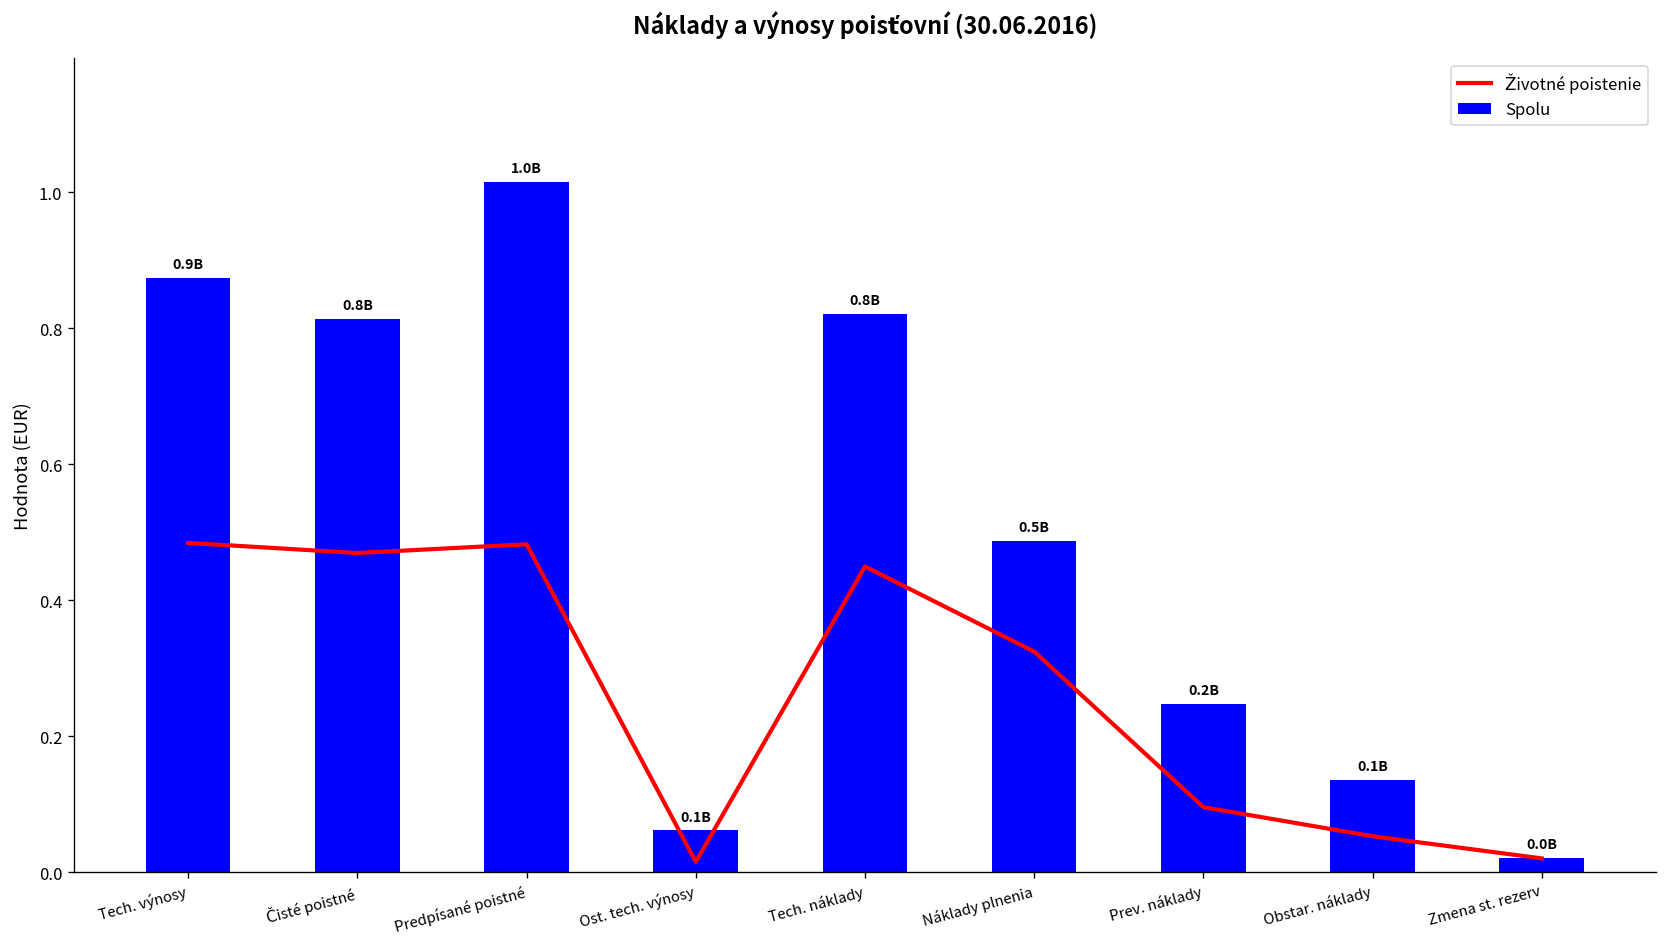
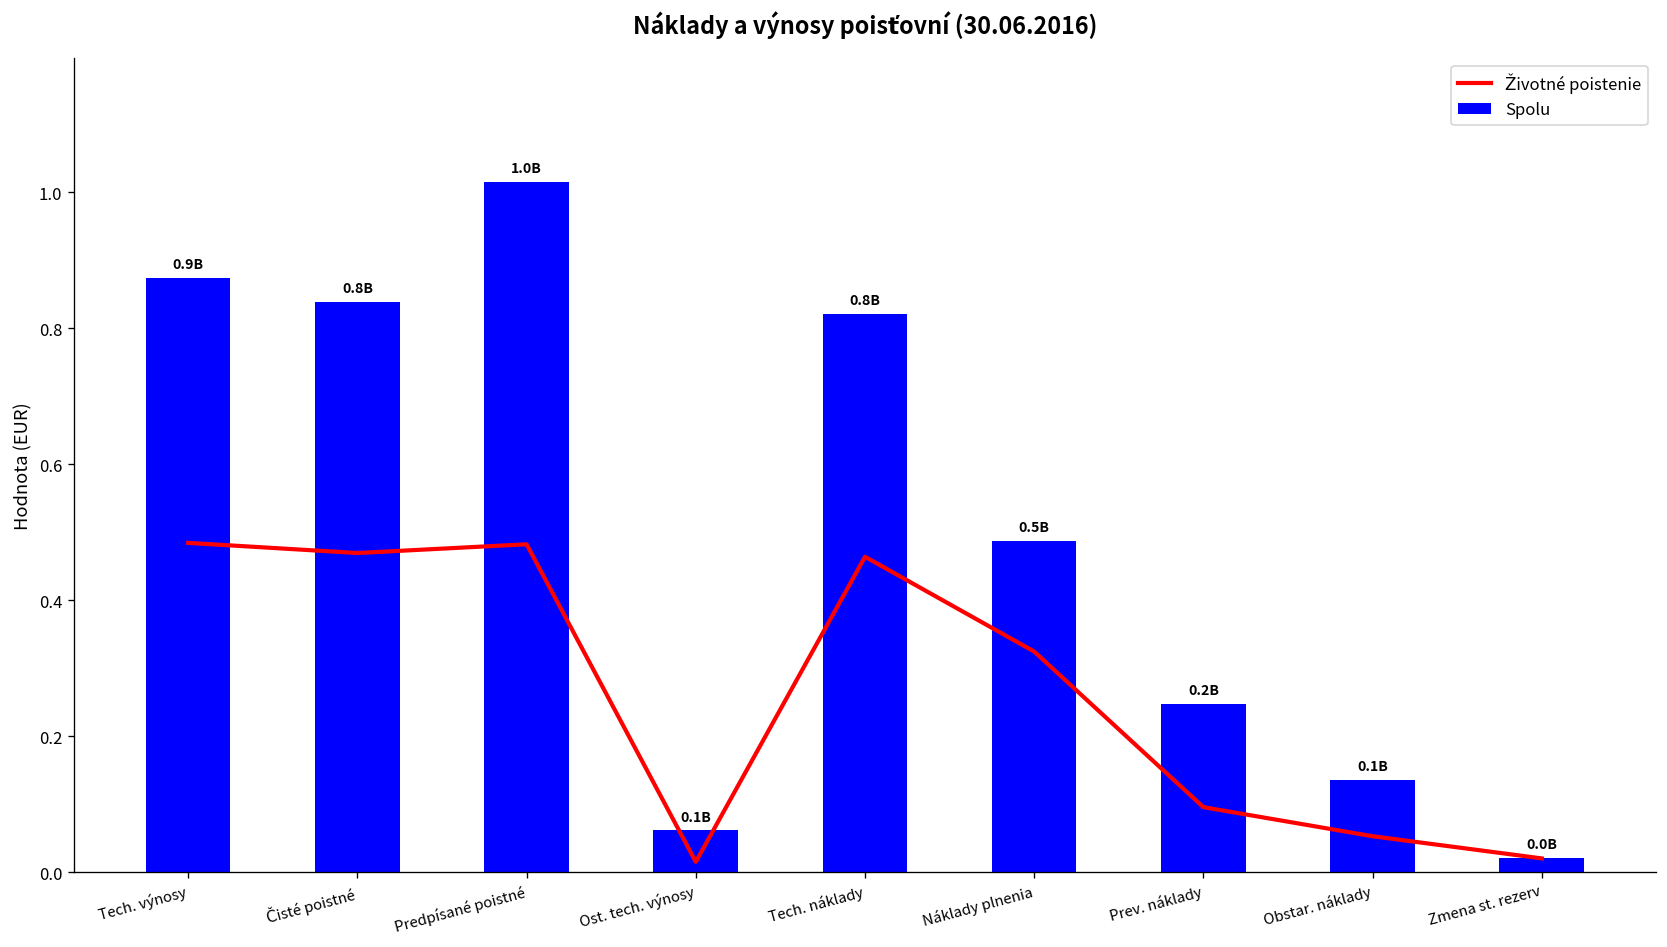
  {
    "Životné poistenie": {
      "Tech. výnosy": 0.48,
      "Čisté poistné": 0.47,
      "Predpísané poistné": 0.48,
      "Ost. tech. výnosy": 0.01,
-     "Tech. náklady": 0.45,
+     "Tech. náklady": 0.46,
      "Náklady plnenia": 0.32,
      "Prev. náklady": 0.10,
      "Obstar. náklady": 0.05
    },
    "Spolu": {
-     "Čisté poistné": 0.81
+     "Čisté poistné": 0.84
    }
  }
